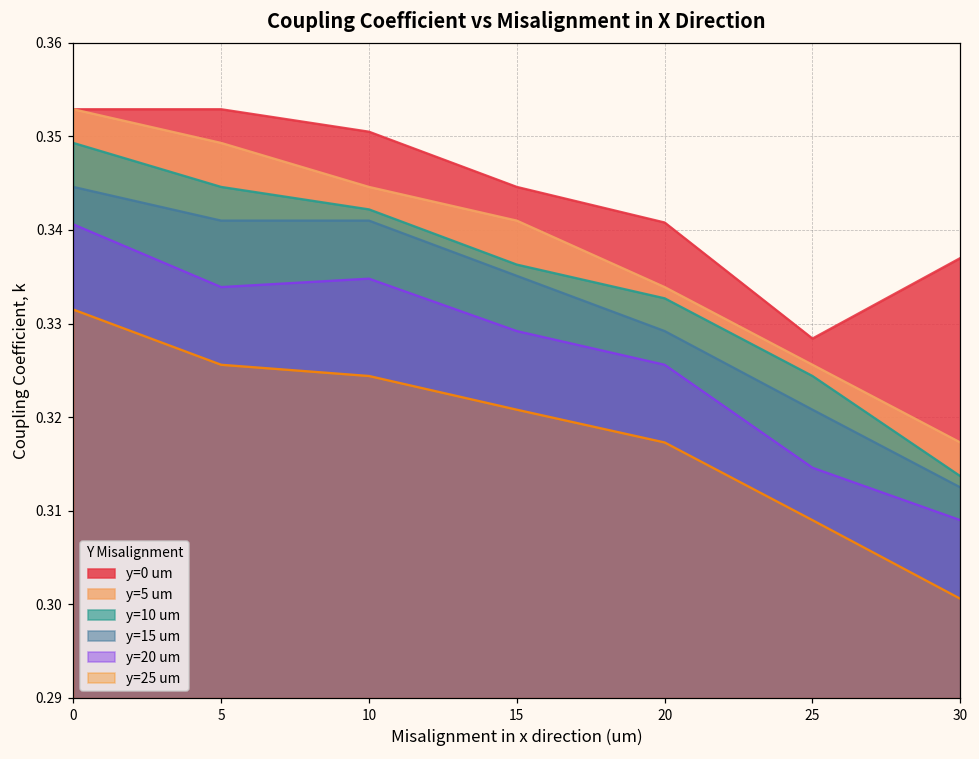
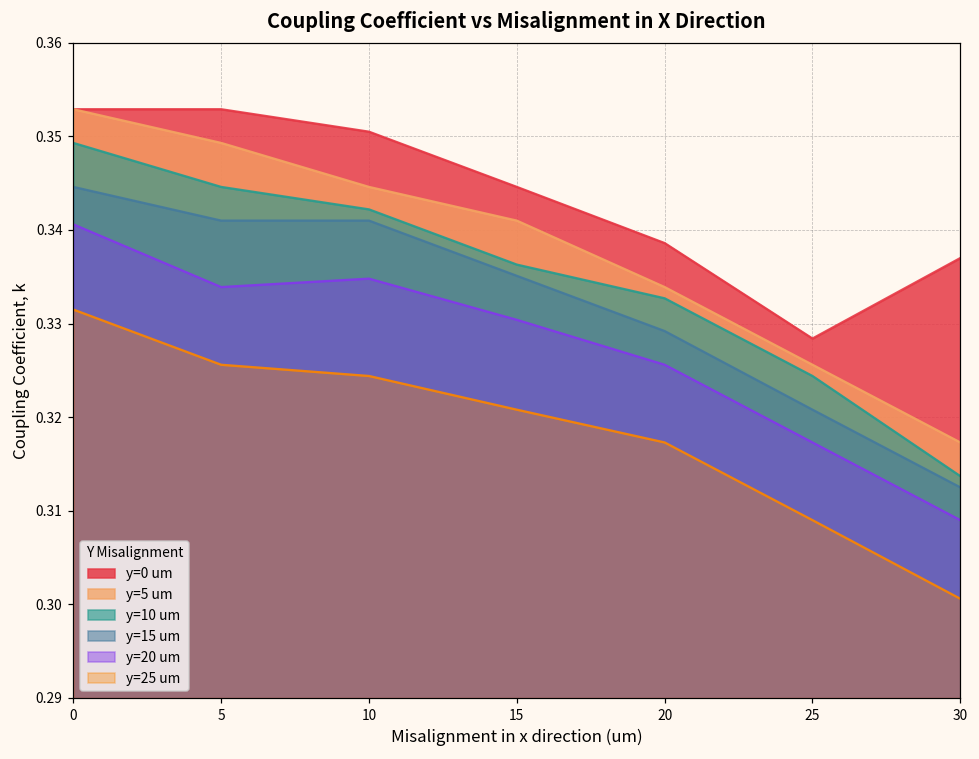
  {
    "y=0 um": {
      "5": 0.353,
      "10": 0.351,
      "15": 0.345,
-     "20": 0.341,
+     "20": 0.339,
      "25": 0.328,
      "30": 0.337
    },
    "y=20 um": {
      "0": 0.341,
      "5": 0.334,
      "10": 0.335,
-     "15": 0.329,
+     "15": 0.330,
      "20": 0.326,
-     "25": 0.315,
+     "25": 0.317,
      "30": 0.309
    }
  }
